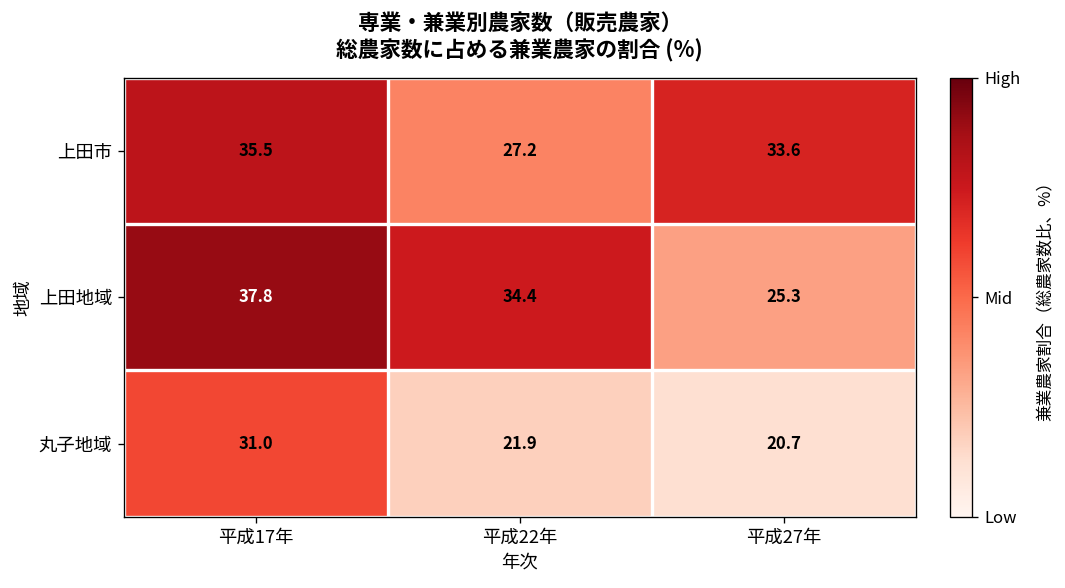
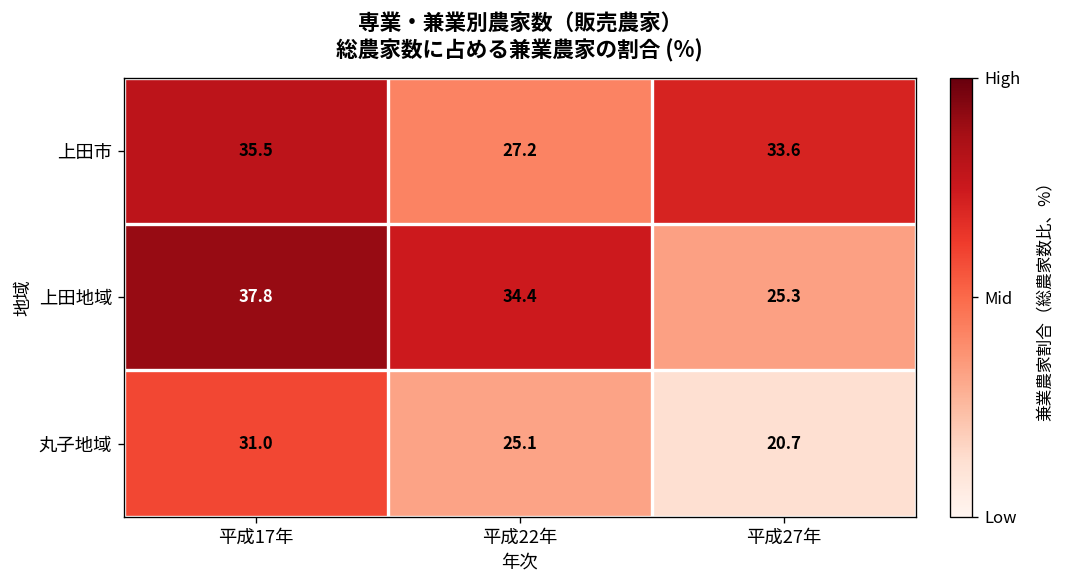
  {
    "上田市": {
      "平成17年": 35.5,
      "平成22年": 27.2,
      "平成27年": 33.6
    },
    "上田地域": {
      "平成17年": 37.8,
      "平成22年": 34.4,
      "平成27年": 25.3
    },
    "丸子地域": {
      "平成17年": 31.0,
-     "平成22年": 21.9,
+     "平成22年": 25.1,
      "平成27年": 20.7
    }
  }
